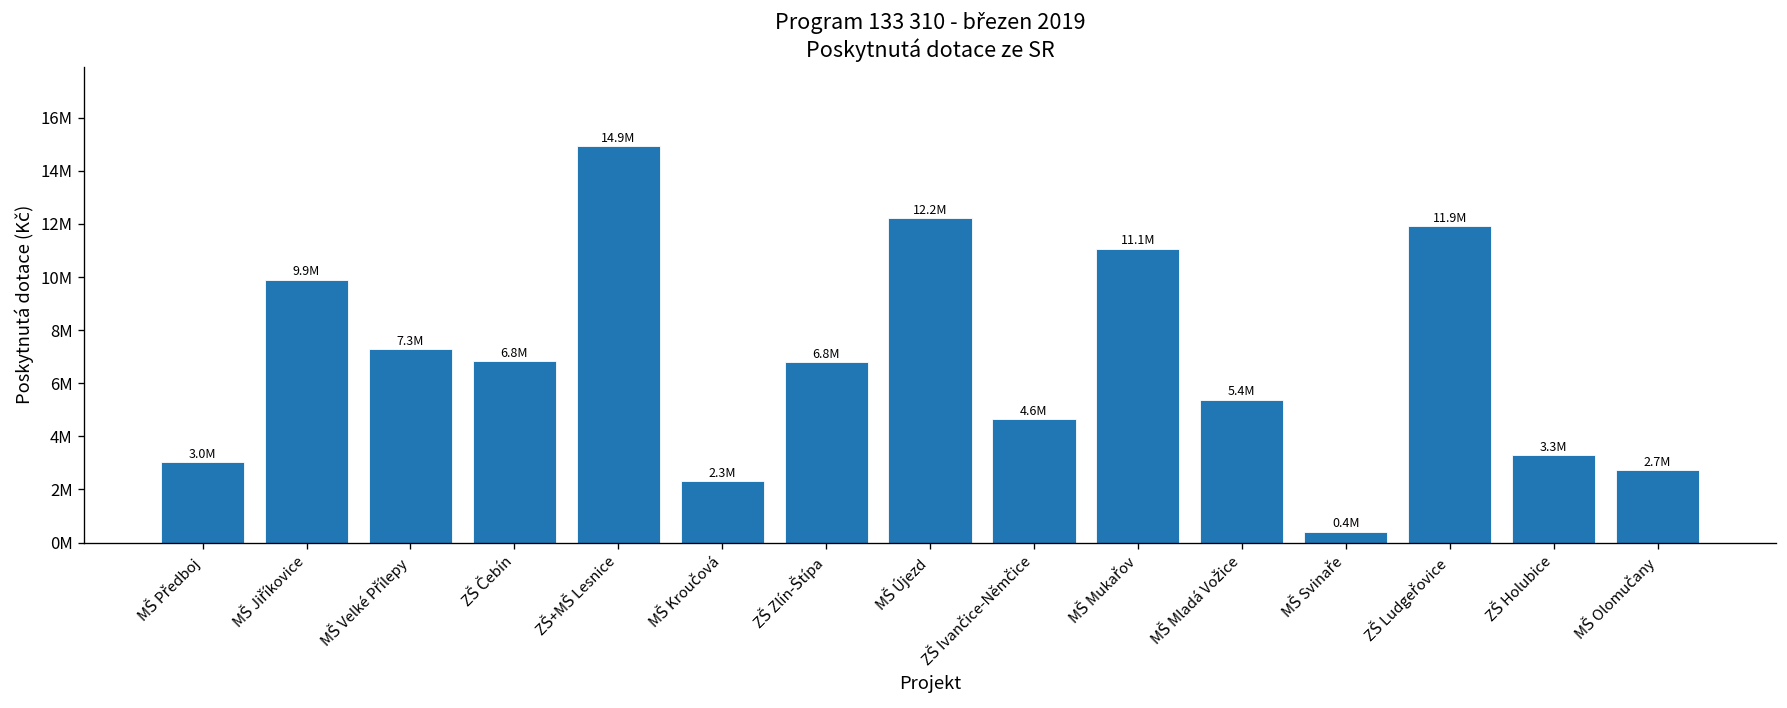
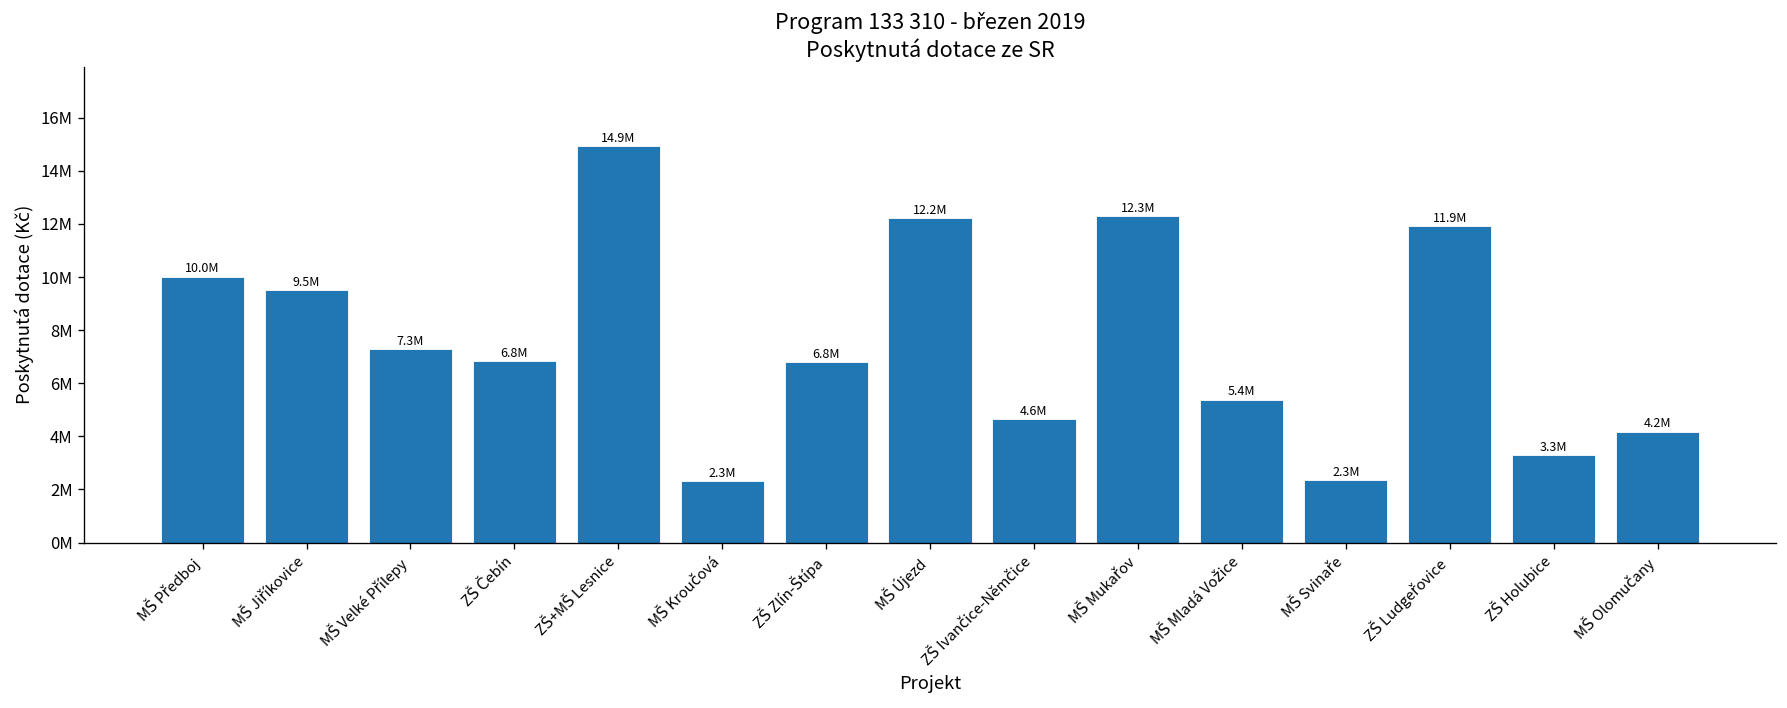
  {
-   "MŠ Předboj": "3.0M",
-   "MŠ Jiříkovice": "9.9M",
+   "MŠ Předboj": "10.0M",
+   "MŠ Jiříkovice": "9.5M",
    "MŠ Velké Přílepy": "7.3M",
    "ZŠ Čebín": "6.8M",
    "ZŠ+MŠ Lesnice": "14.9M",
    "MŠ Kroučová": "2.3M",
    "ZŠ Zlín-Štípa": "6.8M",
    "MŠ Újezd": "12.2M",
    "ZŠ Ivančice-Němčice": "4.6M",
-   "MŠ Mukařov": "11.1M",
+   "MŠ Mukařov": "12.3M",
    "MŠ Mladá Vožice": "5.4M",
-   "MŠ Svinaře": "0.4M",
+   "MŠ Svinaře": "2.3M",
    "ZŠ Ludgeřovice": "11.9M",
    "ZŠ Holubice": "3.3M",
-   "MŠ Olomučany": "2.7M"
+   "MŠ Olomučany": "4.2M"
  }
